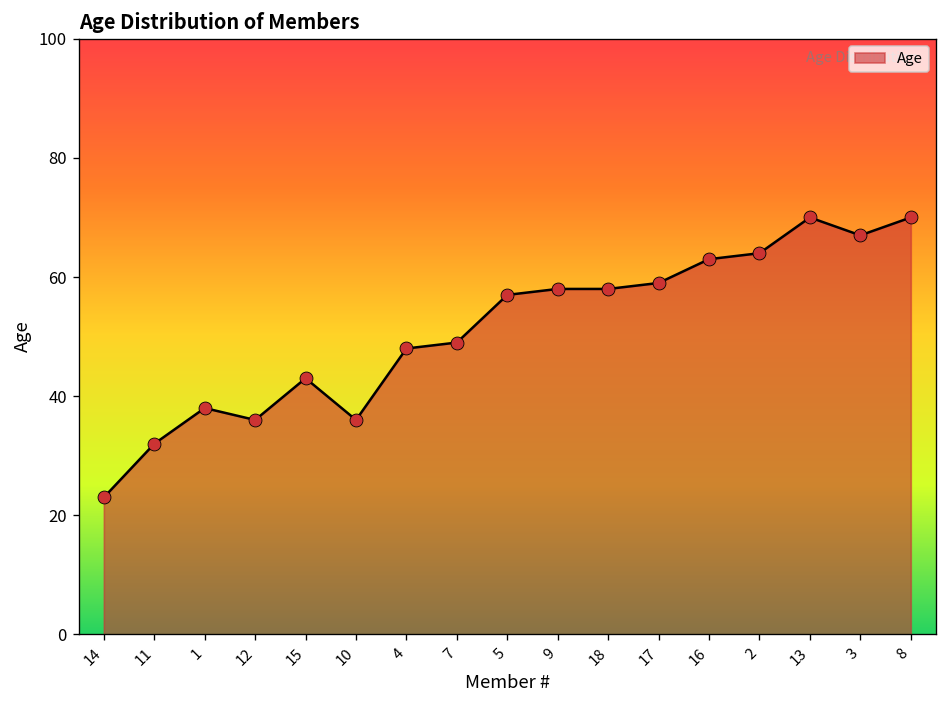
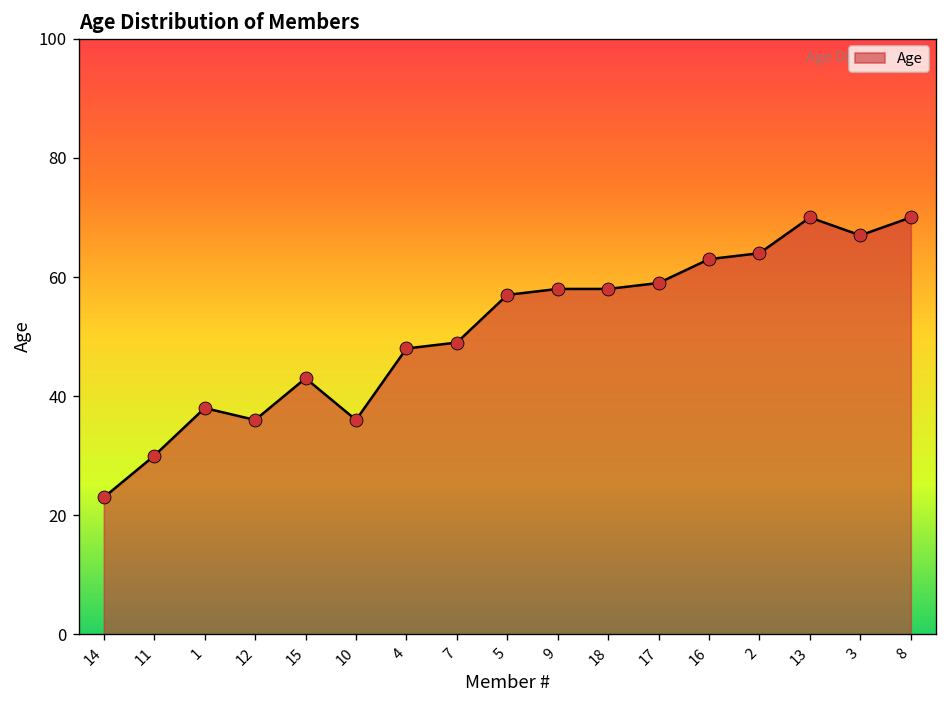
  {
    "14": 23,
-   "11": 32,
+   "11": 30,
    "1": 38,
    "12": 36,
    "15": 43,
    "10": 36,
    "4": 48,
    "7": 49,
    "5": 57,
    "9": 58,
    "18": 58,
    "17": 59,
    "16": 63,
    "2": 64,
    "13": 70,
    "3": 67,
    "8": 70
  }
